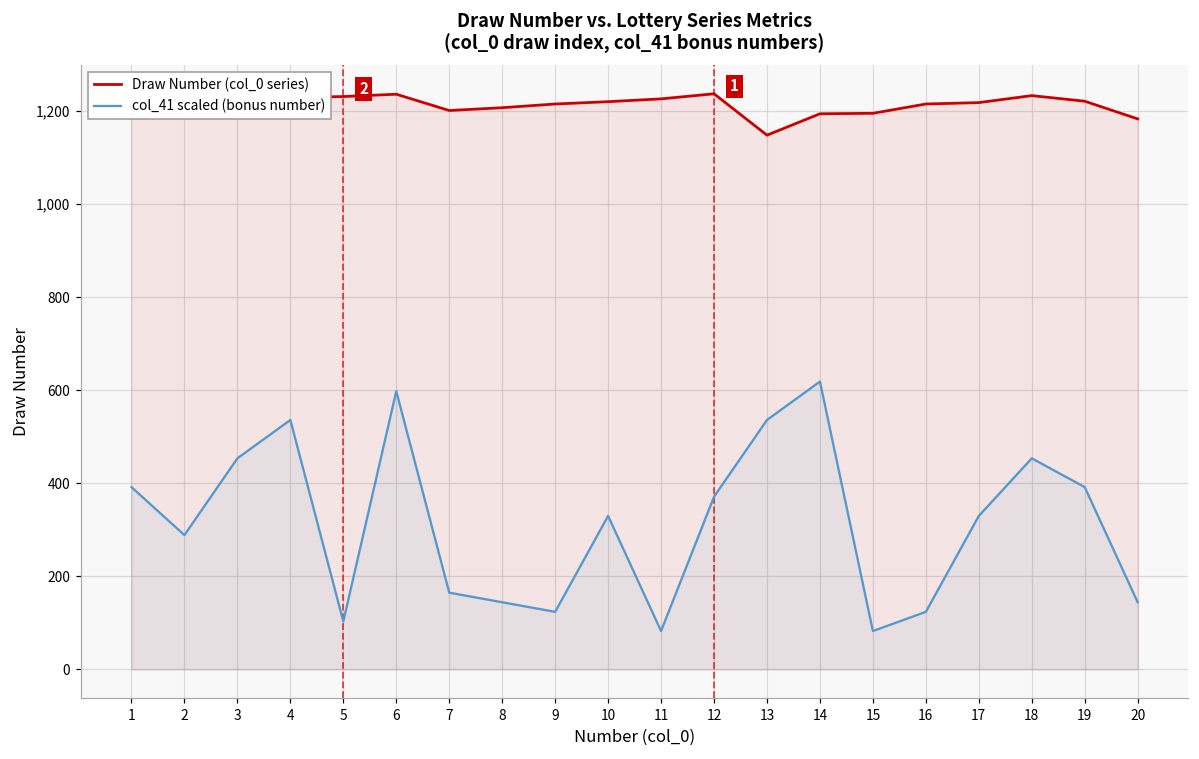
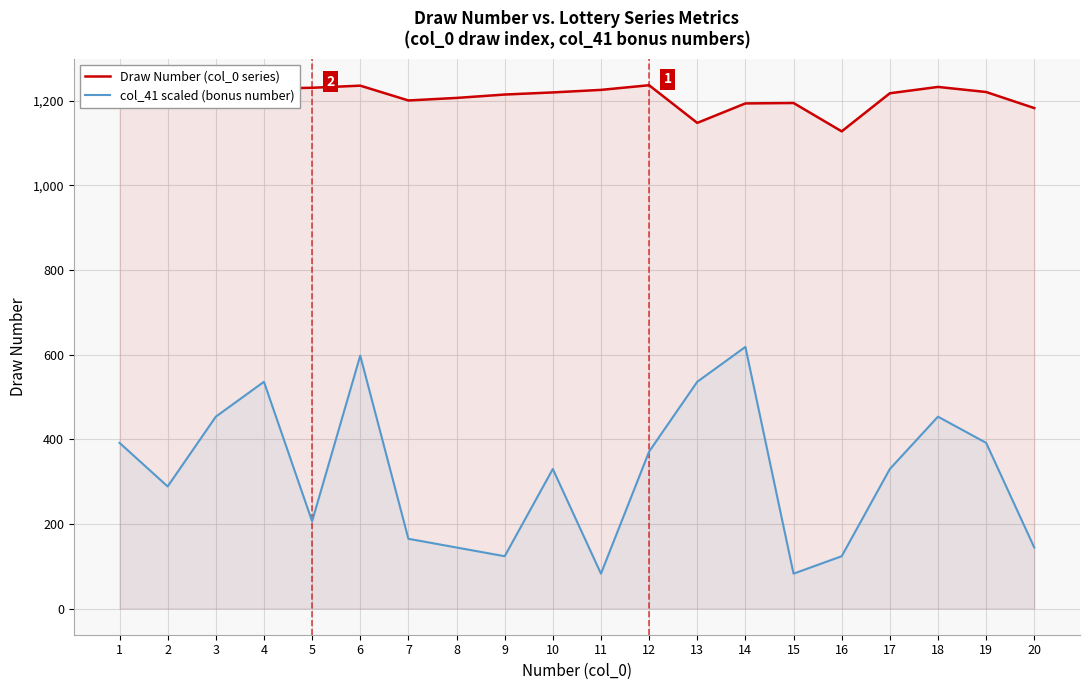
  {
    "Draw Number (col_0 series)": {
      "6": "1,240",
      "7": "1,200",
      "8": "1,210",
      "9": "1,220",
      "10": "1,220",
      "11": "1,230",
      "13": "1,150",
      "14": "1,190",
      "15": "1,200",
-     "16": "1,220",
+     "16": "1,130",
      "17": "1,220",
      "18": "1,230",
      "19": "1,220",
      "20": "1,180"
    },
    "col_41 scaled (bonus number)": {
      "1": "390",
      "2": "290",
      "3": "450",
      "4": "540",
-     "5": "100",
+     "5": "210",
      "6": "600",
      "7": "160",
      "8": "140",
      "9": "120",
      "10": "330",
      "11": "80",
      "12": "370",
      "13": "540",
      "14": "620",
      "15": "80",
      "16": "120",
      "17": "330",
      "18": "450",
      "19": "390",
      "20": "140"
    }
  }
